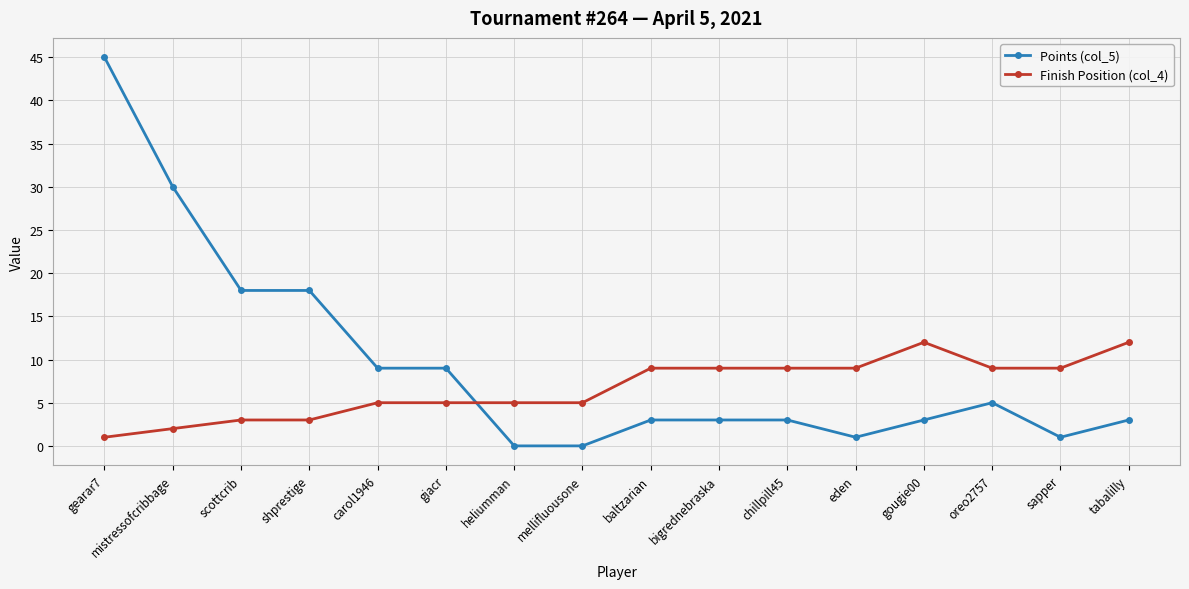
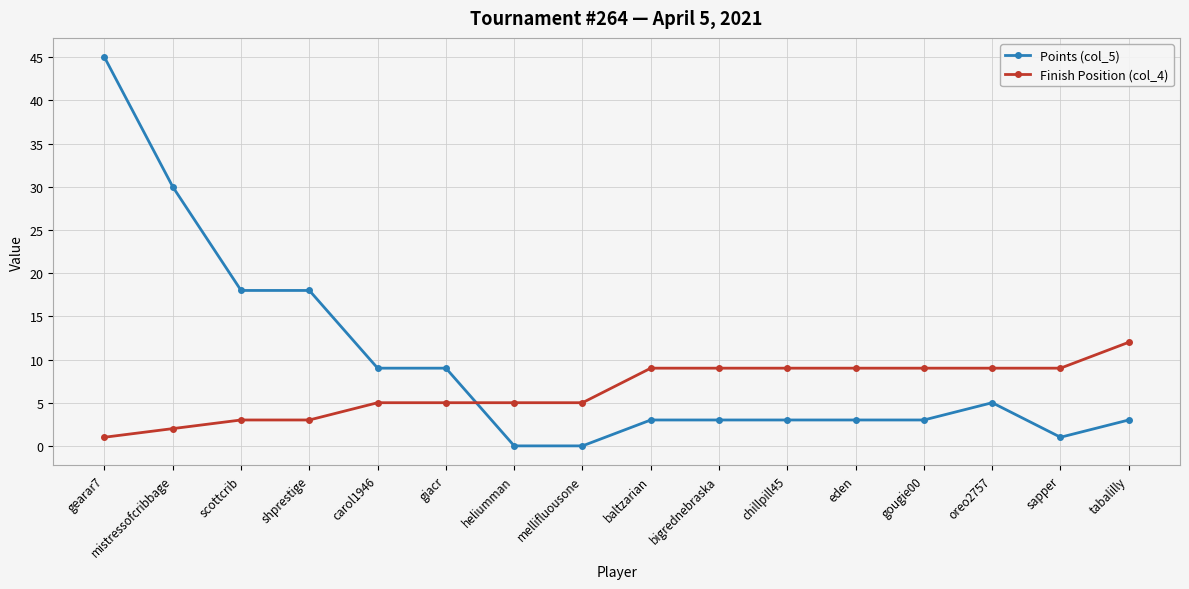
  {
    "Points (col_5)": {
      "gearar7": 45,
      "mistressofcribbage": 30,
      "scottcrib": 18,
      "shprestige": 18,
      "carol1946": 9,
      "giacr": 9,
      "heliumman": 0,
      "mellifluousone": 0,
      "baltzarian": 3,
      "bigrednebraska": 3,
      "chillpill45": 3,
-     "eden": 1,
+     "eden": 3,
      "gougie00": 3,
      "oreo2757": 5,
      "sapper": 1,
      "tabalilly": 3
    },
    "Finish Position (col_4)": {
      "gearar7": 1,
      "mistressofcribbage": 2,
      "scottcrib": 3,
      "shprestige": 3,
      "carol1946": 5,
      "giacr": 5,
      "heliumman": 5,
      "mellifluousone": 5,
      "baltzarian": 9,
      "bigrednebraska": 9,
      "chillpill45": 9,
      "eden": 9,
-     "gougie00": 12,
+     "gougie00": 9,
      "oreo2757": 9,
      "sapper": 9,
      "tabalilly": 12
    }
  }
